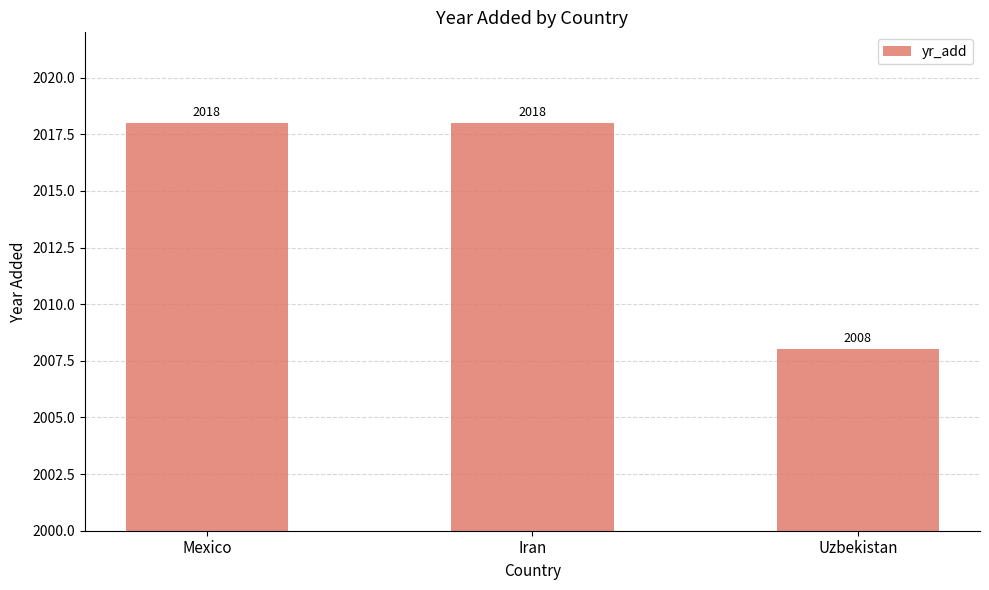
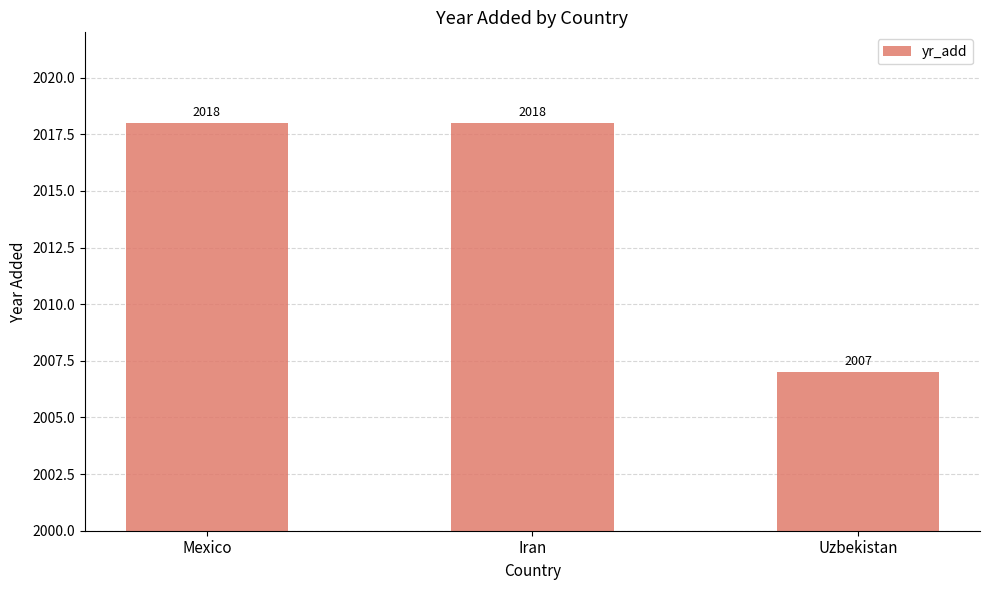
  {
    "Mexico": 2018,
    "Iran": 2018,
-   "Uzbekistan": 2008
+   "Uzbekistan": 2007
  }
